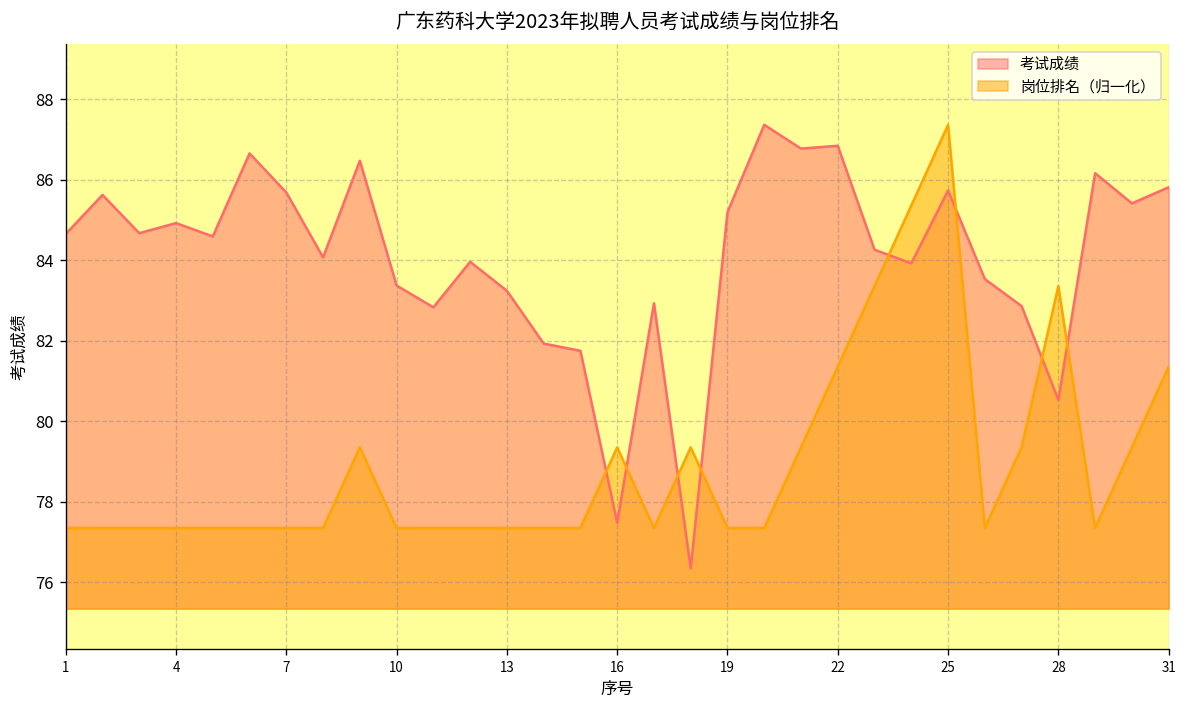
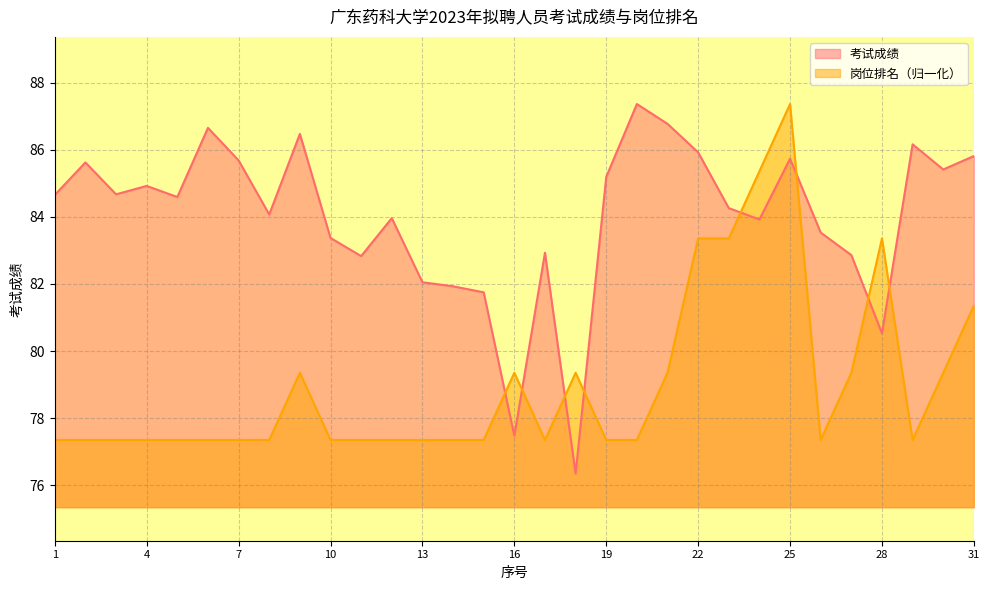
  {
    "考试成绩": {
      "1": 84.7,
      "4": 84.9,
      "7": 85.7,
      "10": 83.4,
-     "13": 83.2,
+     "13": 82.1,
      "16": 77.5,
      "19": 85.2,
-     "22": 86.8,
+     "22": 85.9,
      "25": 85.7,
      "28": 80.5,
      "31": 85.8
    },
    "岗位排名（归一化）": {
      "1": 77.4,
      "4": 77.4,
      "7": 77.4,
      "10": 77.4,
      "13": 77.4,
      "16": 79.4,
      "19": 77.4,
-     "22": 81.4,
+     "22": 83.4,
      "25": 87.4,
      "28": 83.4,
      "31": 81.4
    }
  }
